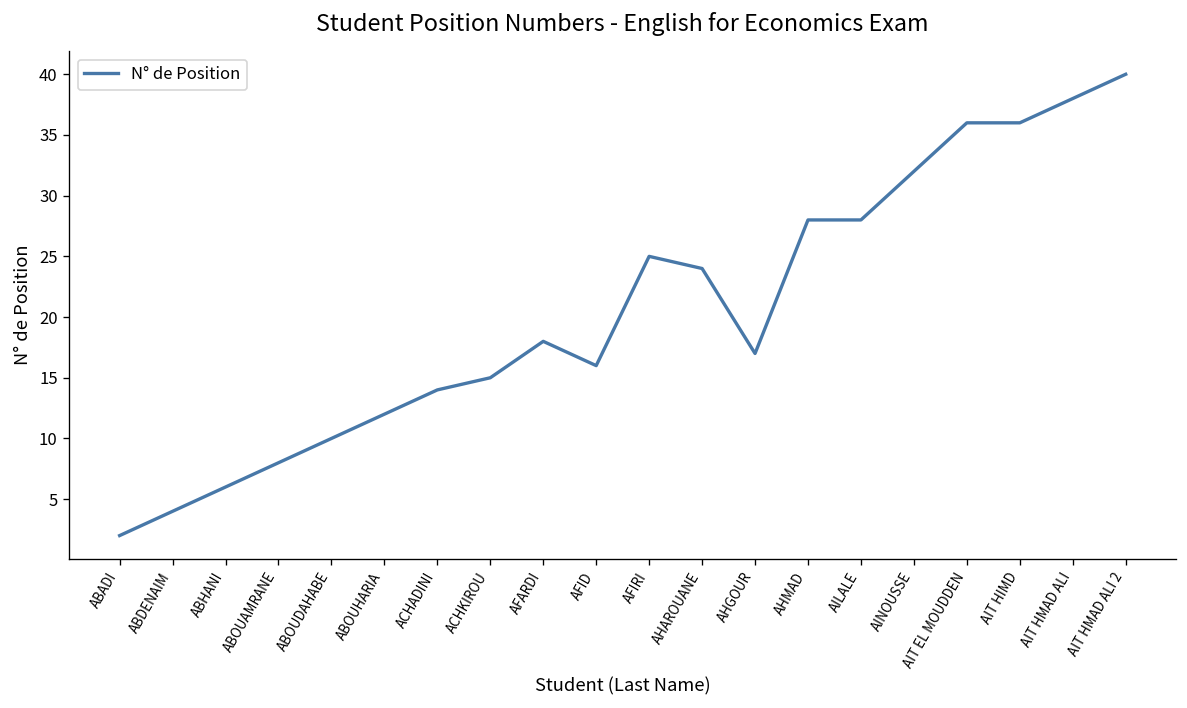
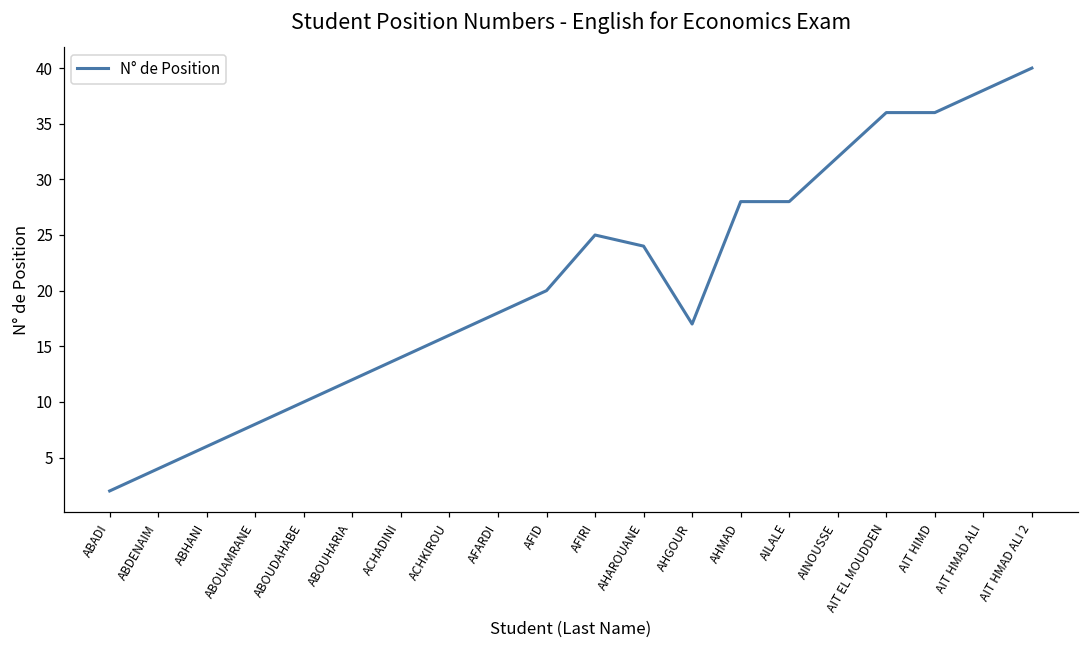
  {
    "ABADI": 2,
    "ABDENAIM": 4,
    "ABHANI": 6,
    "ABOUAMRANE": 8,
    "ABOUDAHABE": 10,
    "ABOUHARIA": 12,
    "ACHADINI": 14,
-   "ACHKIROU": 15,
+   "ACHKIROU": 16,
    "AFARDI": 18,
-   "AFID": 16,
+   "AFID": 20,
    "AFIRI": 25,
    "AHAROUANE": 24,
    "AHGOUR": 17,
    "AHMAD": 28,
    "AILALE": 28,
    "AINOUSSE": 32,
    "AIT EL MOUDDEN": 36,
    "AIT HIMD": 36,
    "AIT HMAD ALI": 38,
    "AIT HMAD ALI 2": 40
  }
